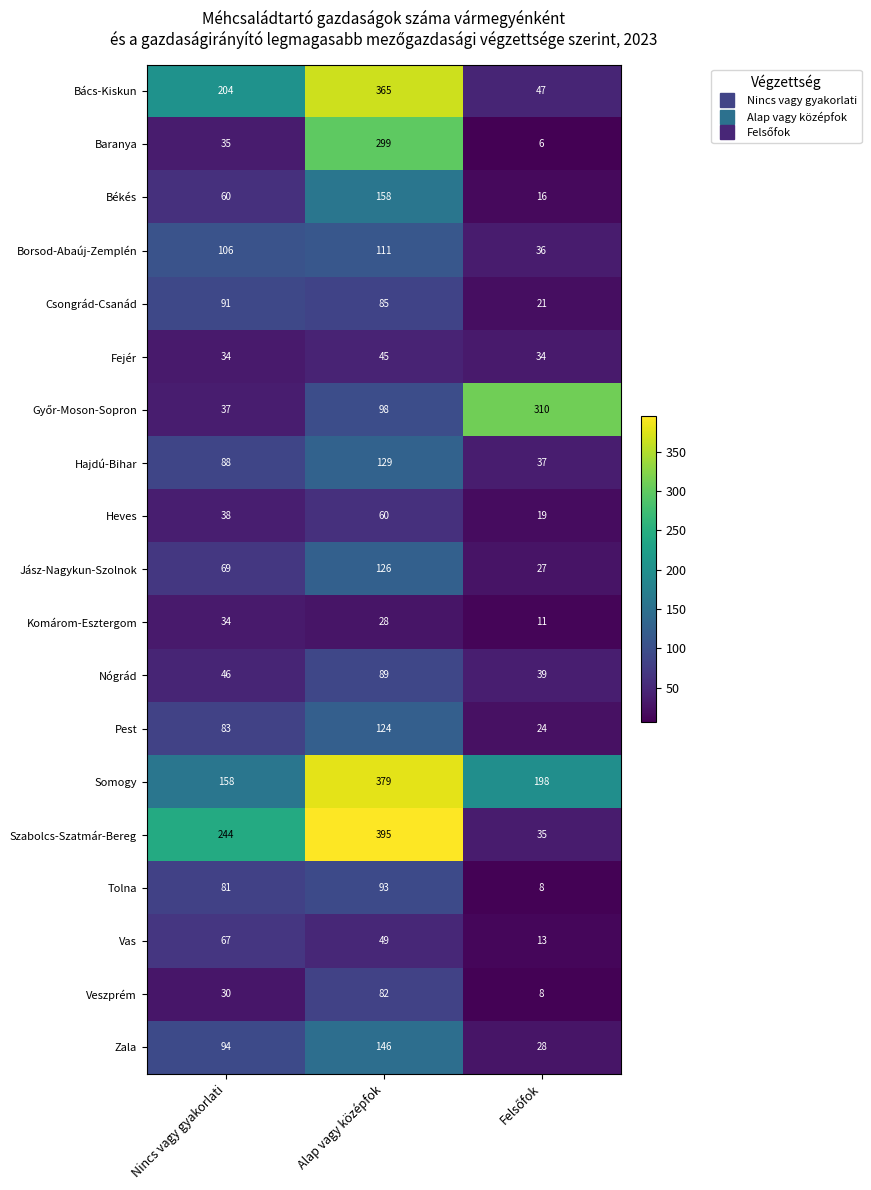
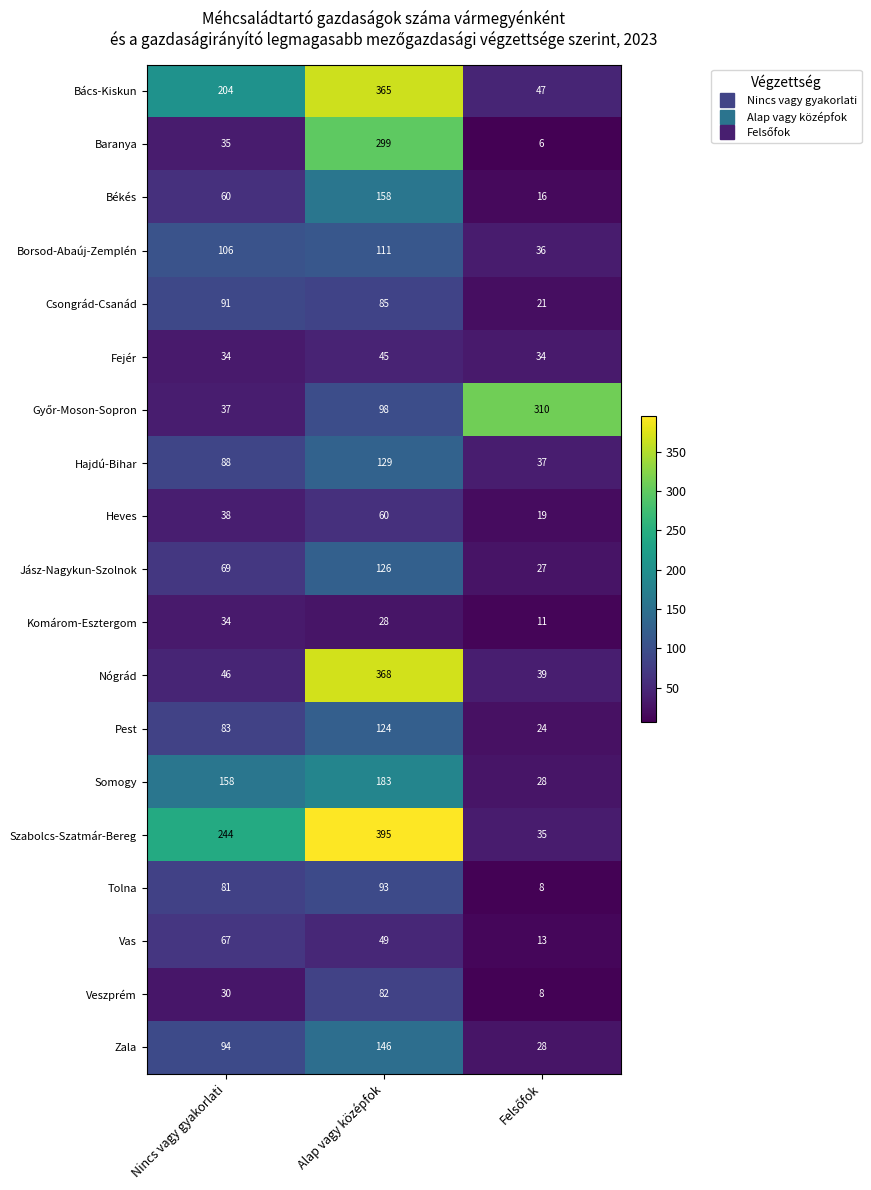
  {
    "Bács-Kiskun": {
      "Nincs vagy gyakorlati": 204,
      "Alap vagy középfok": 365,
      "Felsőfok": 47
    },
    "Baranya": {
      "Nincs vagy gyakorlati": 35,
      "Alap vagy középfok": 299,
      "Felsőfok": 6
    },
    "Békés": {
      "Nincs vagy gyakorlati": 60,
      "Alap vagy középfok": 158,
      "Felsőfok": 16
    },
    "Borsod-Abaúj-Zemplén": {
      "Nincs vagy gyakorlati": 106,
      "Alap vagy középfok": 111,
      "Felsőfok": 36
    },
    "Csongrád-Csanád": {
      "Nincs vagy gyakorlati": 91,
      "Alap vagy középfok": 85,
      "Felsőfok": 21
    },
    "Fejér": {
      "Nincs vagy gyakorlati": 34,
      "Alap vagy középfok": 45,
      "Felsőfok": 34
    },
    "Győr-Moson-Sopron": {
      "Nincs vagy gyakorlati": 37,
      "Alap vagy középfok": 98,
      "Felsőfok": 310
    },
    "Hajdú-Bihar": {
      "Nincs vagy gyakorlati": 88,
      "Alap vagy középfok": 129,
      "Felsőfok": 37
    },
    "Heves": {
      "Nincs vagy gyakorlati": 38,
      "Alap vagy középfok": 60,
      "Felsőfok": 19
    },
    "Jász-Nagykun-Szolnok": {
      "Nincs vagy gyakorlati": 69,
      "Alap vagy középfok": 126,
      "Felsőfok": 27
    },
    "Komárom-Esztergom": {
      "Nincs vagy gyakorlati": 34,
      "Alap vagy középfok": 28,
      "Felsőfok": 11
    },
    "Nógrád": {
      "Nincs vagy gyakorlati": 46,
-     "Alap vagy középfok": 89,
+     "Alap vagy középfok": 368,
      "Felsőfok": 39
    },
    "Pest": {
      "Nincs vagy gyakorlati": 83,
      "Alap vagy középfok": 124,
      "Felsőfok": 24
    },
    "Somogy": {
      "Nincs vagy gyakorlati": 158,
-     "Alap vagy középfok": 379,
-     "Felsőfok": 198
+     "Alap vagy középfok": 183,
+     "Felsőfok": 28
    },
    "Szabolcs-Szatmár-Bereg": {
      "Nincs vagy gyakorlati": 244,
      "Alap vagy középfok": 395,
      "Felsőfok": 35
    },
    "Tolna": {
      "Nincs vagy gyakorlati": 81,
      "Alap vagy középfok": 93,
      "Felsőfok": 8
    },
    "Vas": {
      "Nincs vagy gyakorlati": 67,
      "Alap vagy középfok": 49,
      "Felsőfok": 13
    },
    "Veszprém": {
      "Nincs vagy gyakorlati": 30,
      "Alap vagy középfok": 82,
      "Felsőfok": 8
    },
    "Zala": {
      "Nincs vagy gyakorlati": 94,
      "Alap vagy középfok": 146,
      "Felsőfok": 28
    }
  }
